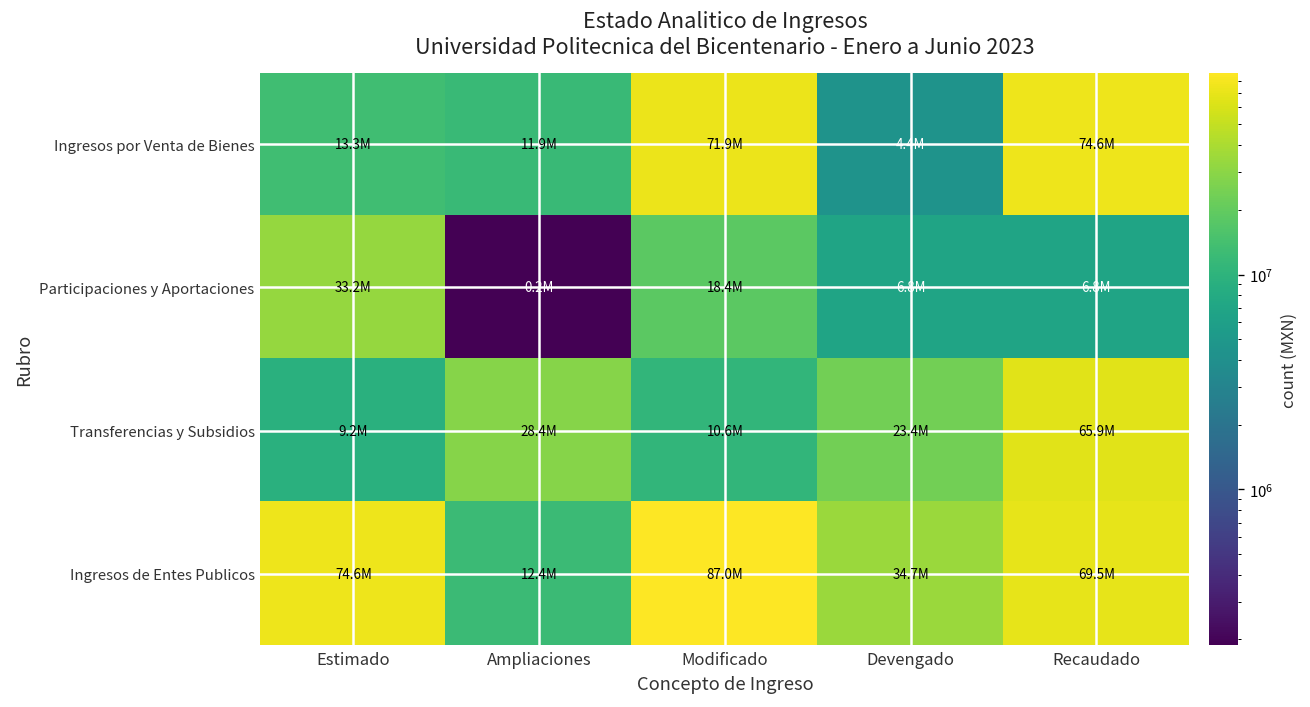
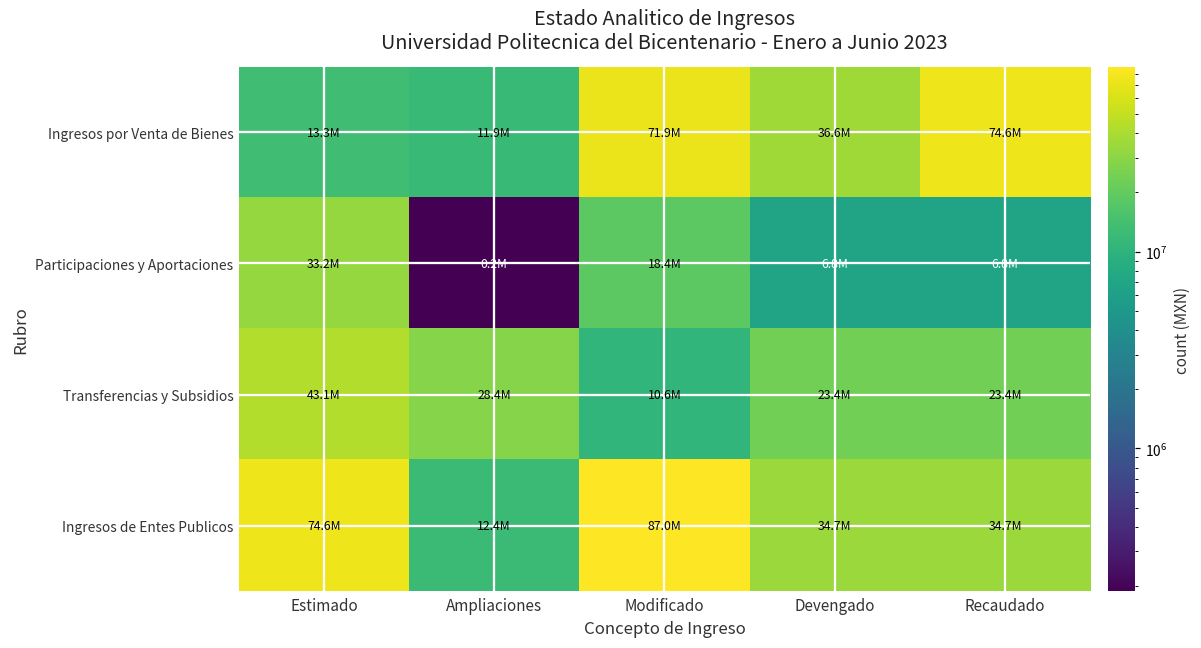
  {
    "Ingresos por Venta de Bienes": {
      "Estimado": "13.3M",
      "Ampliaciones": "11.9M",
      "Modificado": "71.9M",
-     "Devengado": "4.4M",
+     "Devengado": "36.6M",
      "Recaudado": "74.6M"
    },
    "Participaciones y Aportaciones": {
      "Estimado": "33.2M",
      "Ampliaciones": "0.2M",
      "Modificado": "18.4M",
      "Devengado": "6.8M",
      "Recaudado": "6.8M"
    },
    "Transferencias y Subsidios": {
-     "Estimado": "9.2M",
+     "Estimado": "43.1M",
      "Ampliaciones": "28.4M",
      "Modificado": "10.6M",
      "Devengado": "23.4M",
-     "Recaudado": "65.9M"
+     "Recaudado": "23.4M"
    },
    "Ingresos de Entes Publicos": {
      "Estimado": "74.6M",
      "Ampliaciones": "12.4M",
      "Modificado": "87.0M",
      "Devengado": "34.7M",
-     "Recaudado": "69.5M"
+     "Recaudado": "34.7M"
    }
  }
